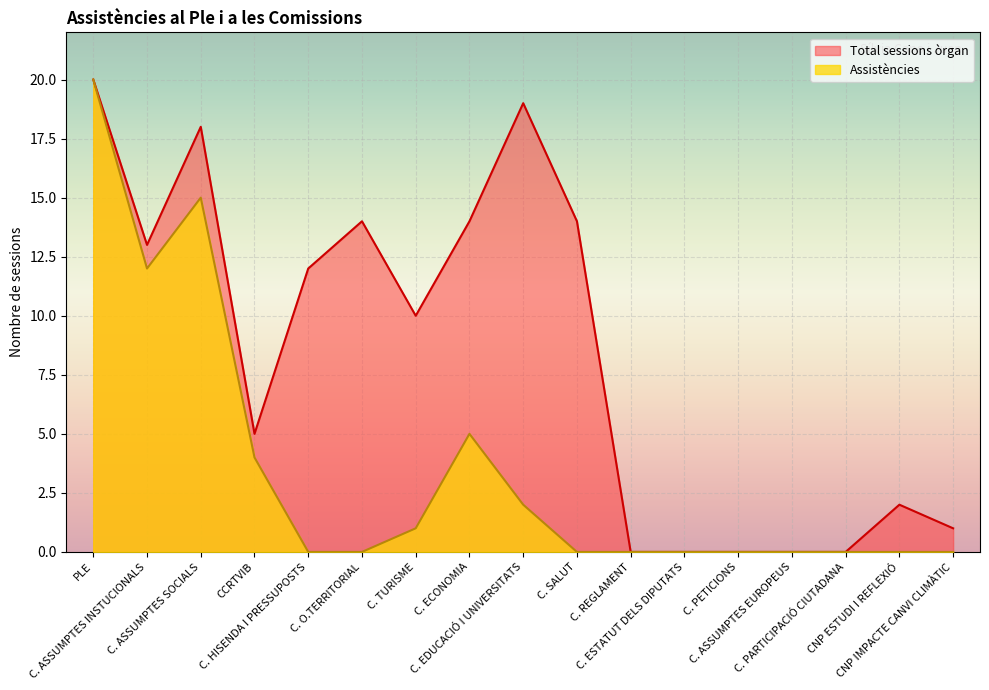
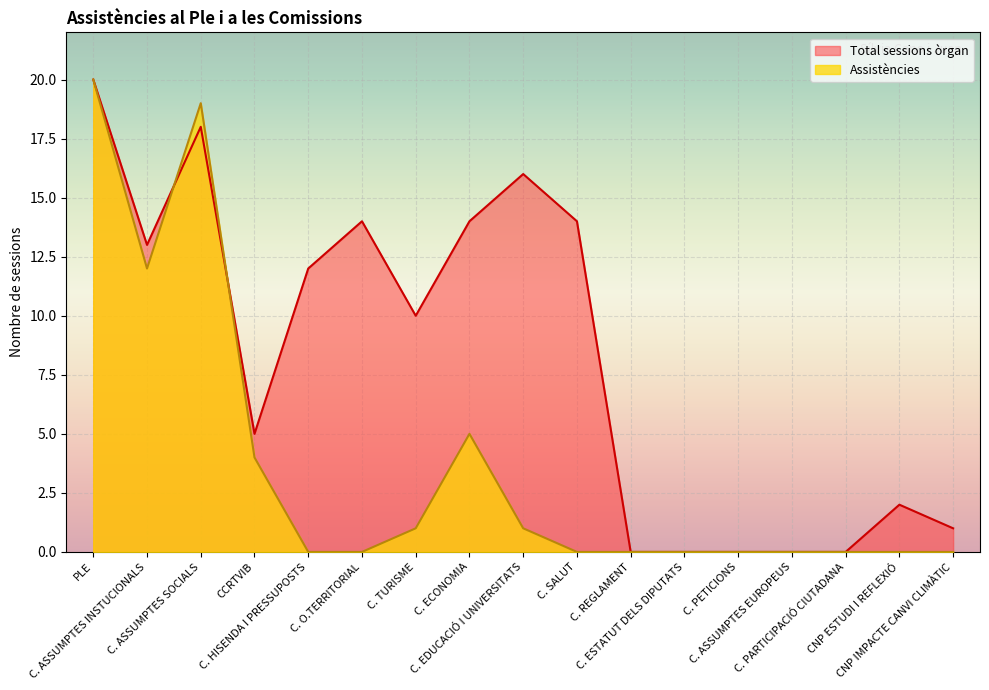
  {
    "Total sessions òrgan": {
      "C. ASSUMPTES INSTUCIONALS": 13,
      "C. ASSUMPTES SOCIALS": 18,
      "CCRTVIB": 5,
      "C. HISENDA I PRESSUPOSTS": 12,
      "C. O.TERRITORIAL": 14,
      "C. TURISME": 10,
      "C. ECONOMIA": 14,
-     "C. EDUCACIÓ I UNIVERSITATS": 19,
+     "C. EDUCACIÓ I UNIVERSITATS": 16,
      "C. SALUT": 14,
      "CNP ESTUDI I REFLEXIÓ": 2,
      "CNP IMPACTE CANVI CLIMÀTIC": 1
    },
    "Assistències": {
      "C. ASSUMPTES INSTUCIONALS": 12,
-     "C. ASSUMPTES SOCIALS": 15,
+     "C. ASSUMPTES SOCIALS": 19,
      "CCRTVIB": 4,
      "C. HISENDA I PRESSUPOSTS": 0,
      "C. O.TERRITORIAL": 0,
      "C. TURISME": 1,
      "C. ECONOMIA": 5,
-     "C. EDUCACIÓ I UNIVERSITATS": 2,
+     "C. EDUCACIÓ I UNIVERSITATS": 1,
      "C. SALUT": 0,
      "CNP ESTUDI I REFLEXIÓ": 0,
      "CNP IMPACTE CANVI CLIMÀTIC": 0
    }
  }
